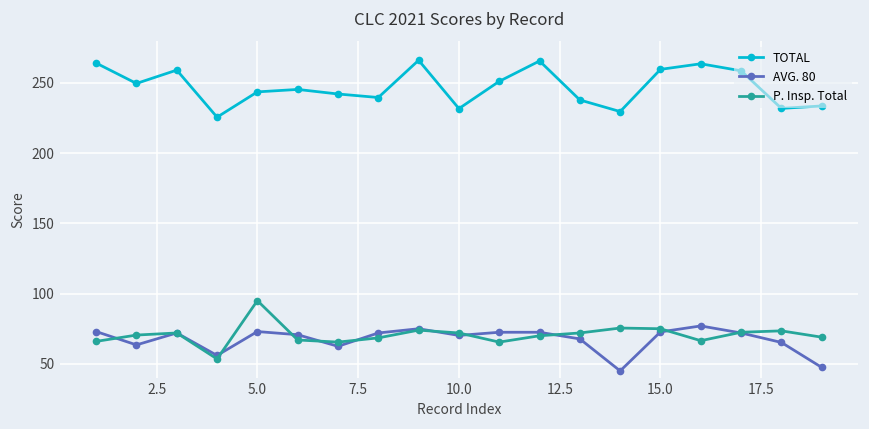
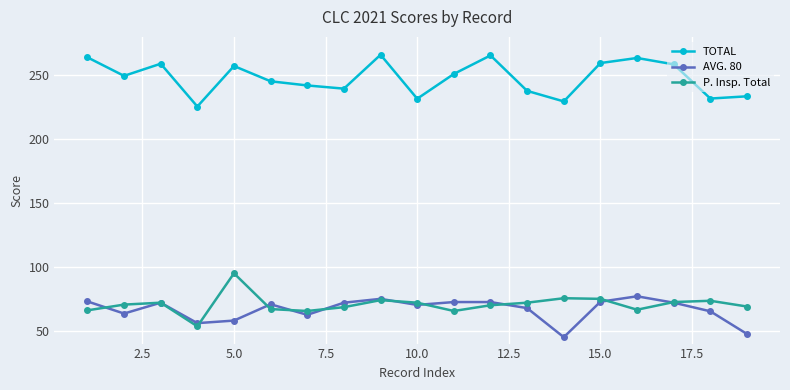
  {
    "TOTAL": {
-     "5.0": 244,
+     "5.0": 257,
      "10.0": 232,
      "15.0": 260
    },
    "AVG. 80": {
-     "5.0": 73,
+     "5.0": 58,
      "15.0": 73
    },
    "P. Insp. Total": {
      "5.0": 95,
      "15.0": 75
    }
  }
